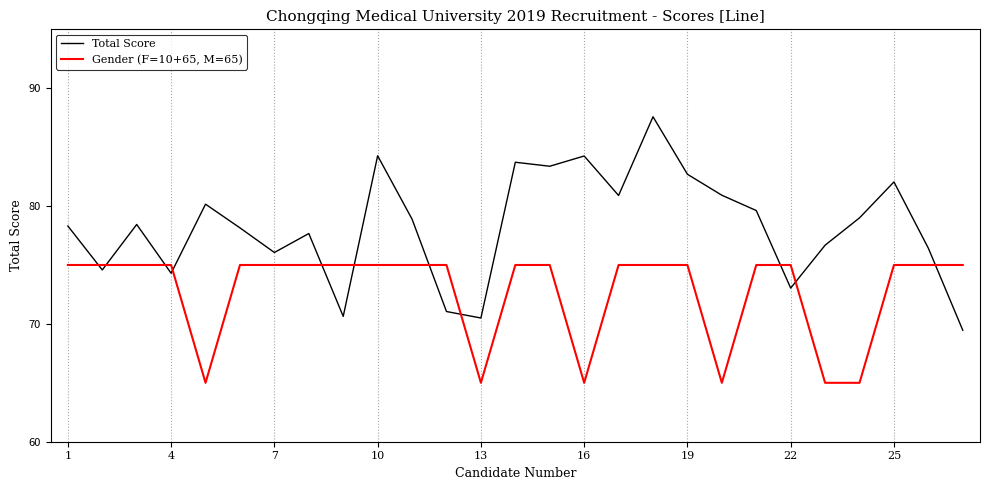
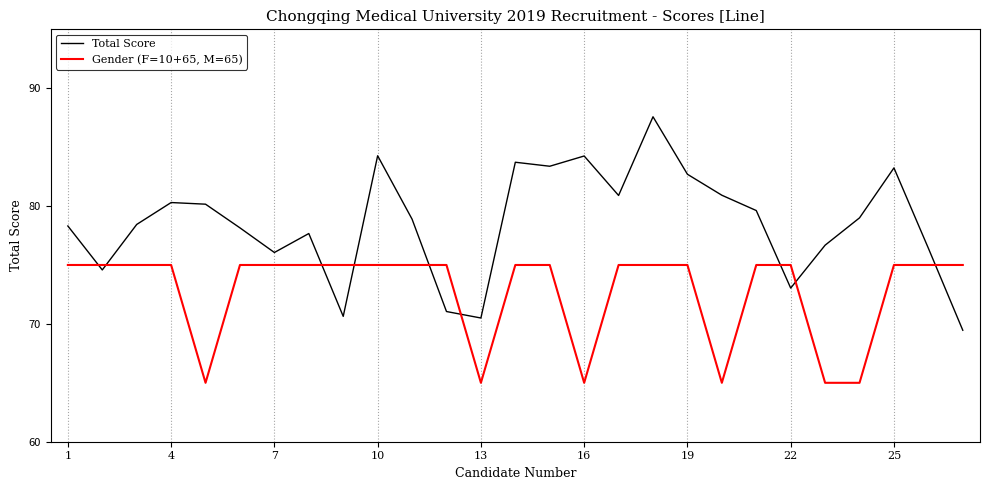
  {
    "Total Score": {
      "1": 78.3,
-     "4": 74.3,
+     "4": 80.3,
      "7": 76.1,
      "10": 84.3,
      "13": 70.5,
      "16": 84.3,
      "19": 82.7,
      "22": 73.0,
-     "25": 82.1
+     "25": 83.2
    },
    "Gender (F=10+65, M=65)": {
      "1": 75.0,
      "4": 75.0,
      "7": 75.0,
      "10": 75.0,
      "13": 65.0,
      "16": 65.0,
      "19": 75.0,
      "22": 75.0,
      "25": 75.0
    }
  }
